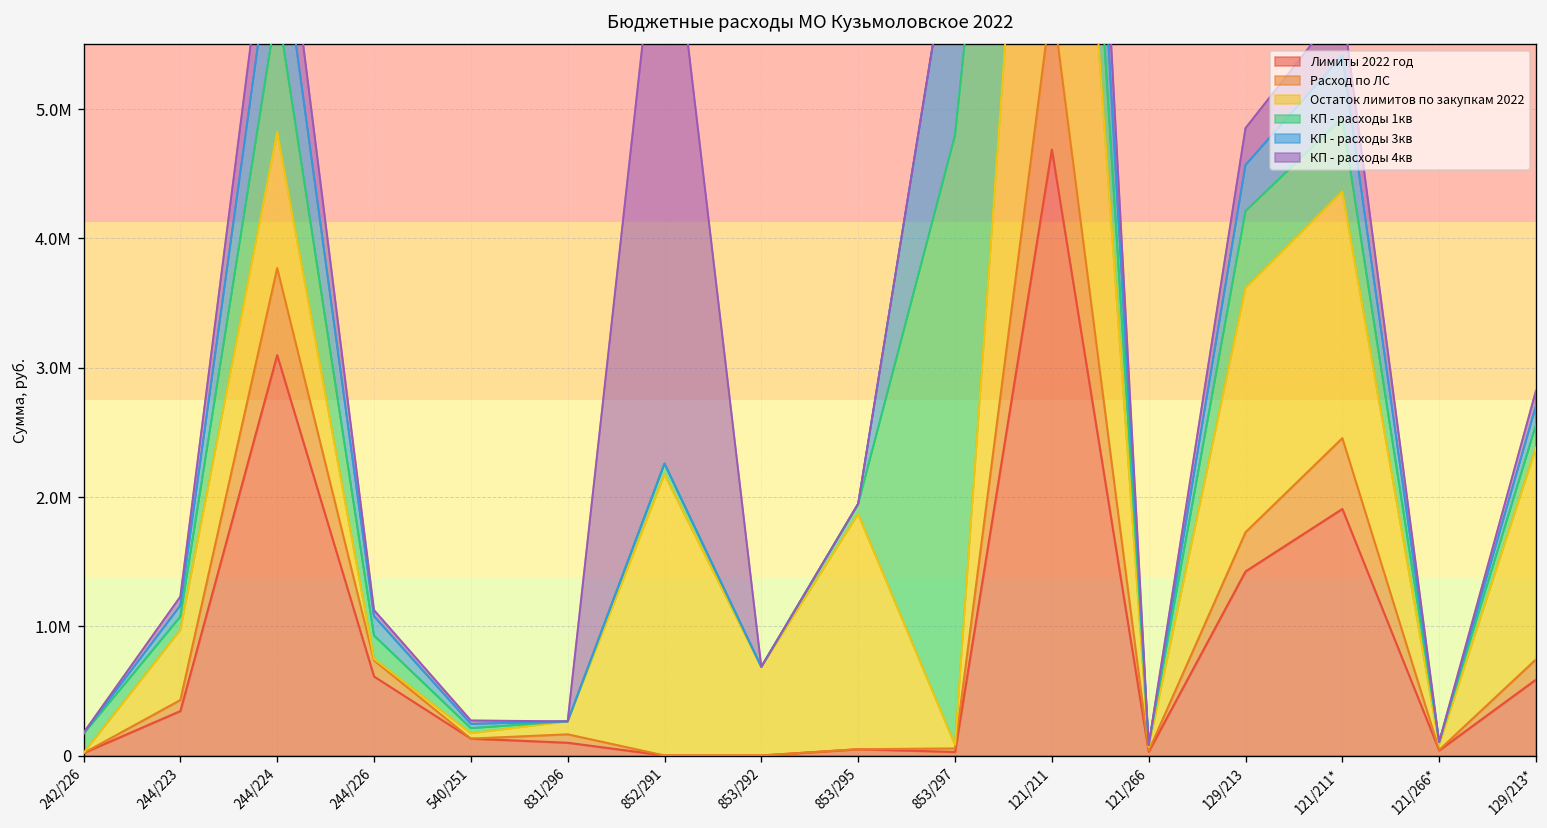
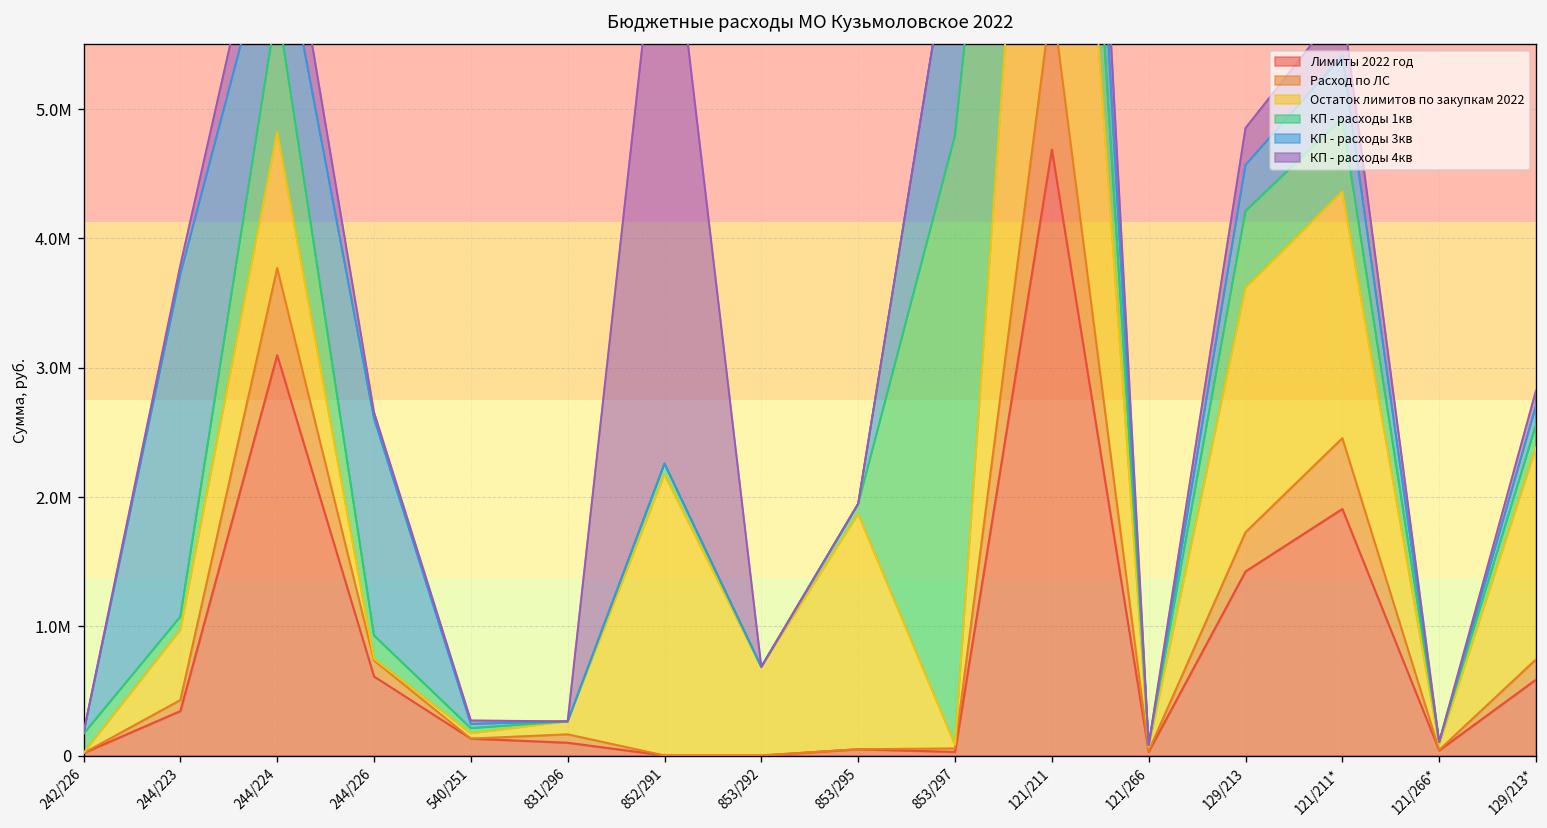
  {
    "Остаток лимитов по закупкам 2022": {
      "244/223": 540000,
      "244/224": 1060000,
      "540/251": 40000,
      "852/291": 2170000,
      "853/295": 1820000,
      "853/297": 30000,
      "129/213": 1890000,
      "121/211*": 1910000,
      "129/213*": 1640000
    },
    "КП - расходы 1кв": {
      "244/223": 100000,
      "244/226": 180000,
      "540/251": 40000,
      "853/297": 4710000,
      "129/213": 590000,
      "129/213*": 180000
    },
    "КП - расходы 3кв": {
-     "244/223": 90000,
-     "244/226": 150000,
+     "244/223": 2650000,
+     "244/226": 1680000,
      "540/251": 30000,
      "129/213": 360000,
      "129/213*": 150000
    },
    "КП - расходы 4кв": {
      "244/223": 70000,
      "244/226": 50000,
      "540/251": 30000,
      "129/213": 280000,
      "129/213*": 120000
    }
  }
